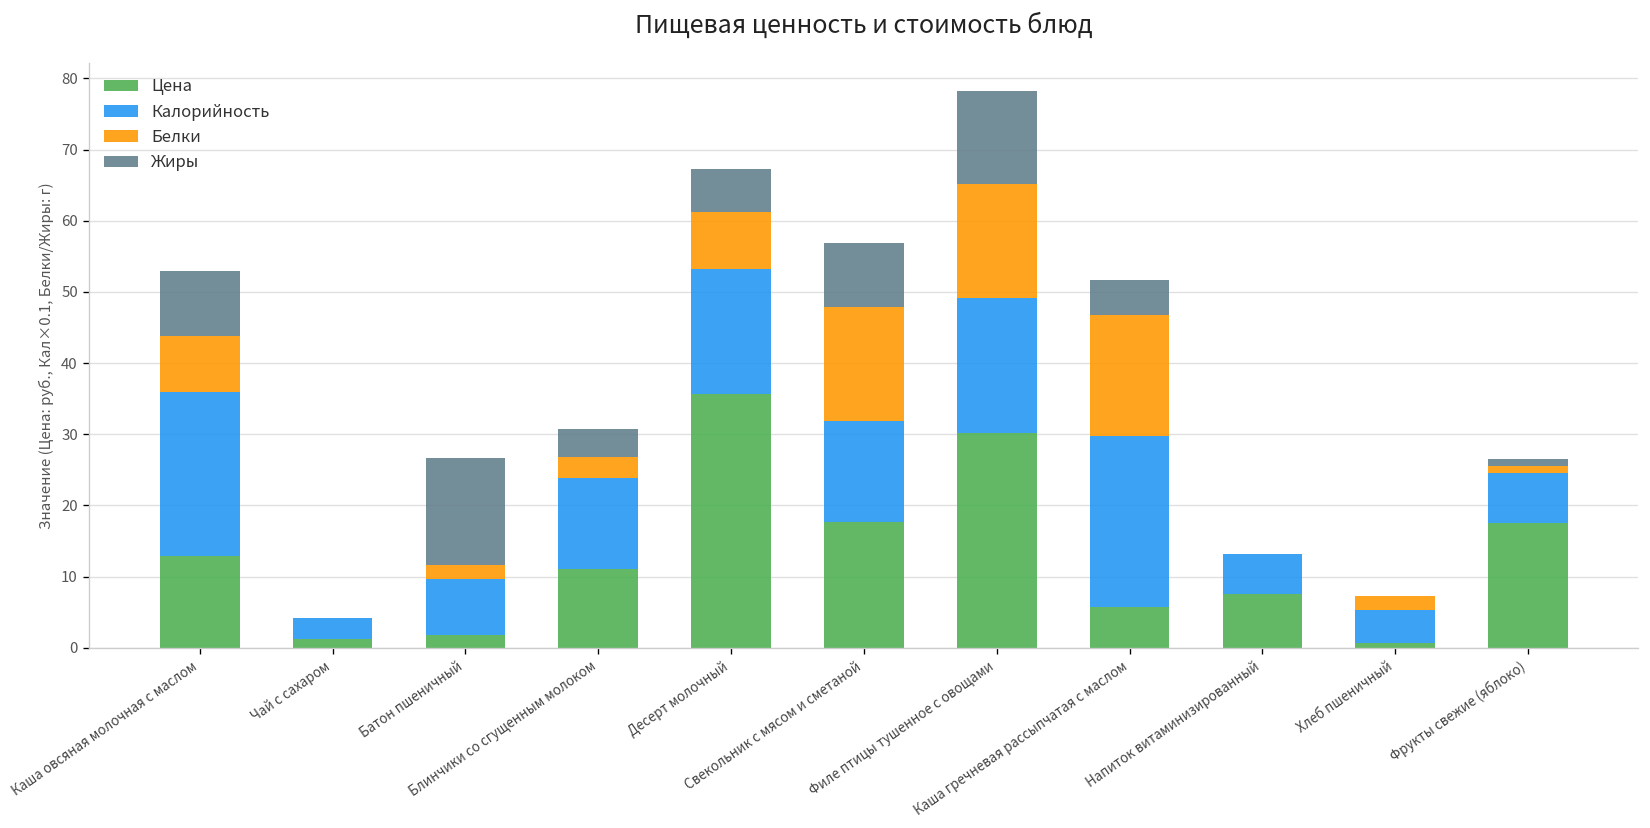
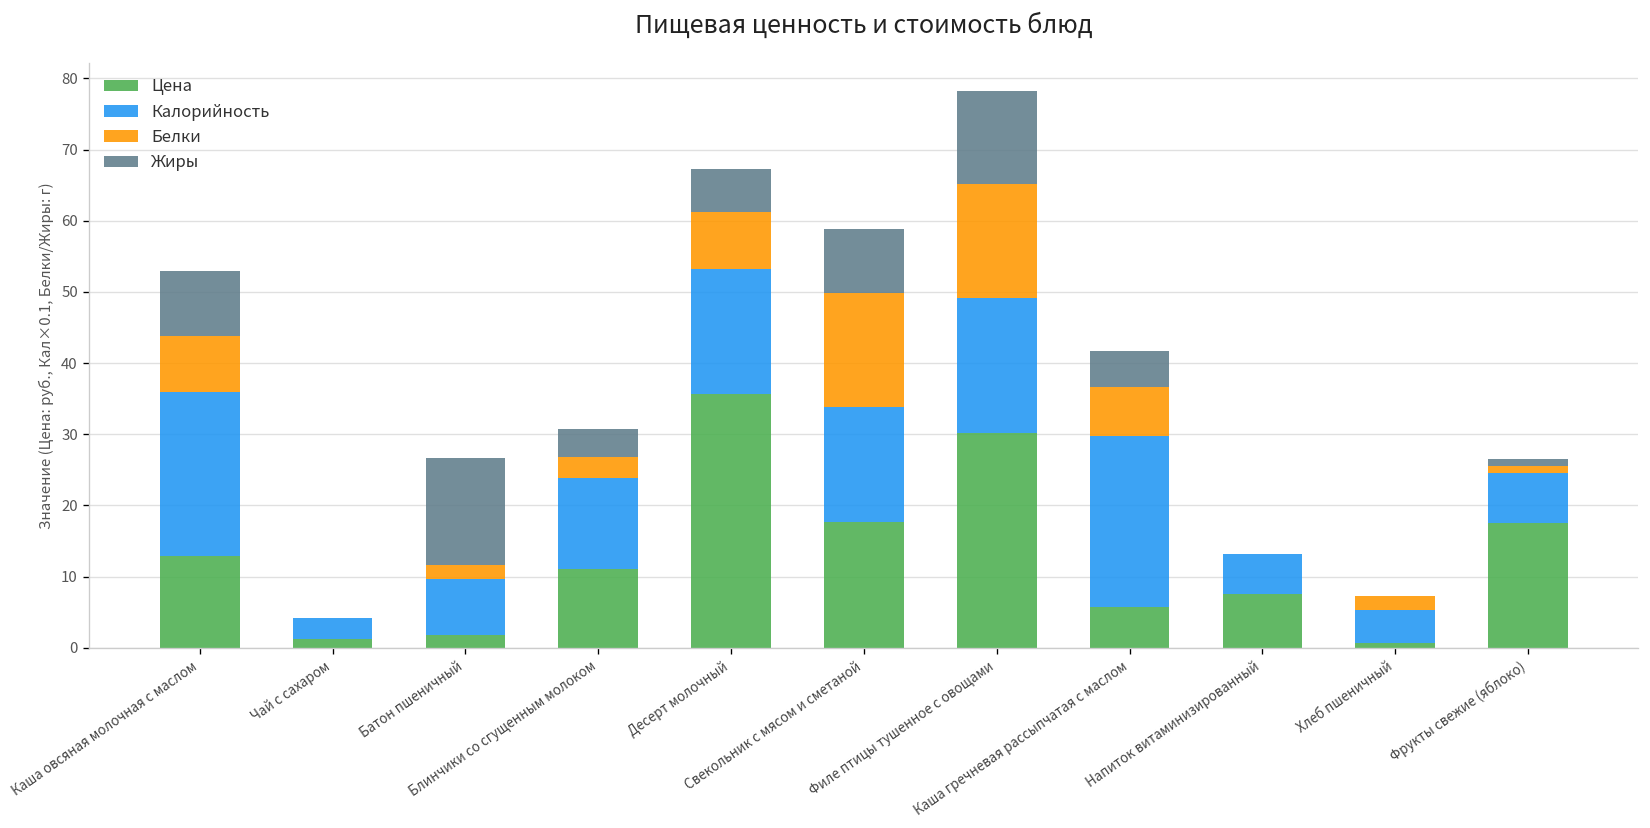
  {
    "Цена": {
      "Каша овсяная молочная с маслом": 13,
      "Чай с сахаром": 1,
      "Батон пшеничный": 2,
      "Блинчики со сгущенным молоком": 11,
      "Десерт молочный": 36,
      "Свекольник с мясом и сметаной": 18,
      "Филе птицы тушенное с овощами": 30,
      "Каша гречневая рассыпчатая с маслом": 6,
      "Напиток витаминизированный": 8,
      "Хлеб пшеничный": 1,
      "Фрукты свежие (яблоко)": 17
    },
    "Калорийность": {
      "Каша овсяная молочная с маслом": 23,
      "Чай с сахаром": 3,
      "Батон пшеничный": 8,
      "Блинчики со сгущенным молоком": 13,
      "Десерт молочный": 18,
-     "Свекольник с мясом и сметаной": 14,
+     "Свекольник с мясом и сметаной": 16,
      "Филе птицы тушенное с овощами": 19,
      "Каша гречневая рассыпчатая с маслом": 24,
      "Напиток витаминизированный": 5,
      "Хлеб пшеничный": 5,
      "Фрукты свежие (яблоко)": 7
    },
    "Белки": {
      "Каша овсяная молочная с маслом": 8,
      "Чай с сахаром": 0,
      "Батон пшеничный": 2,
      "Блинчики со сгущенным молоком": 3,
      "Десерт молочный": 8,
      "Свекольник с мясом и сметаной": 16,
      "Филе птицы тушенное с овощами": 16,
-     "Каша гречневая рассыпчатая с маслом": 17,
+     "Каша гречневая рассыпчатая с маслом": 7,
      "Напиток витаминизированный": 0,
      "Хлеб пшеничный": 2,
      "Фрукты свежие (яблоко)": 1
    },
    "Жиры": {
      "Каша овсяная молочная с маслом": 9,
      "Чай с сахаром": 0,
      "Батон пшеничный": 15,
      "Блинчики со сгущенным молоком": 4,
      "Десерт молочный": 6,
      "Свекольник с мясом и сметаной": 9,
      "Филе птицы тушенное с овощами": 13,
      "Каша гречневая рассыпчатая с маслом": 5,
      "Напиток витаминизированный": 0,
      "Хлеб пшеничный": 0,
      "Фрукты свежие (яблоко)": 1
    }
  }
